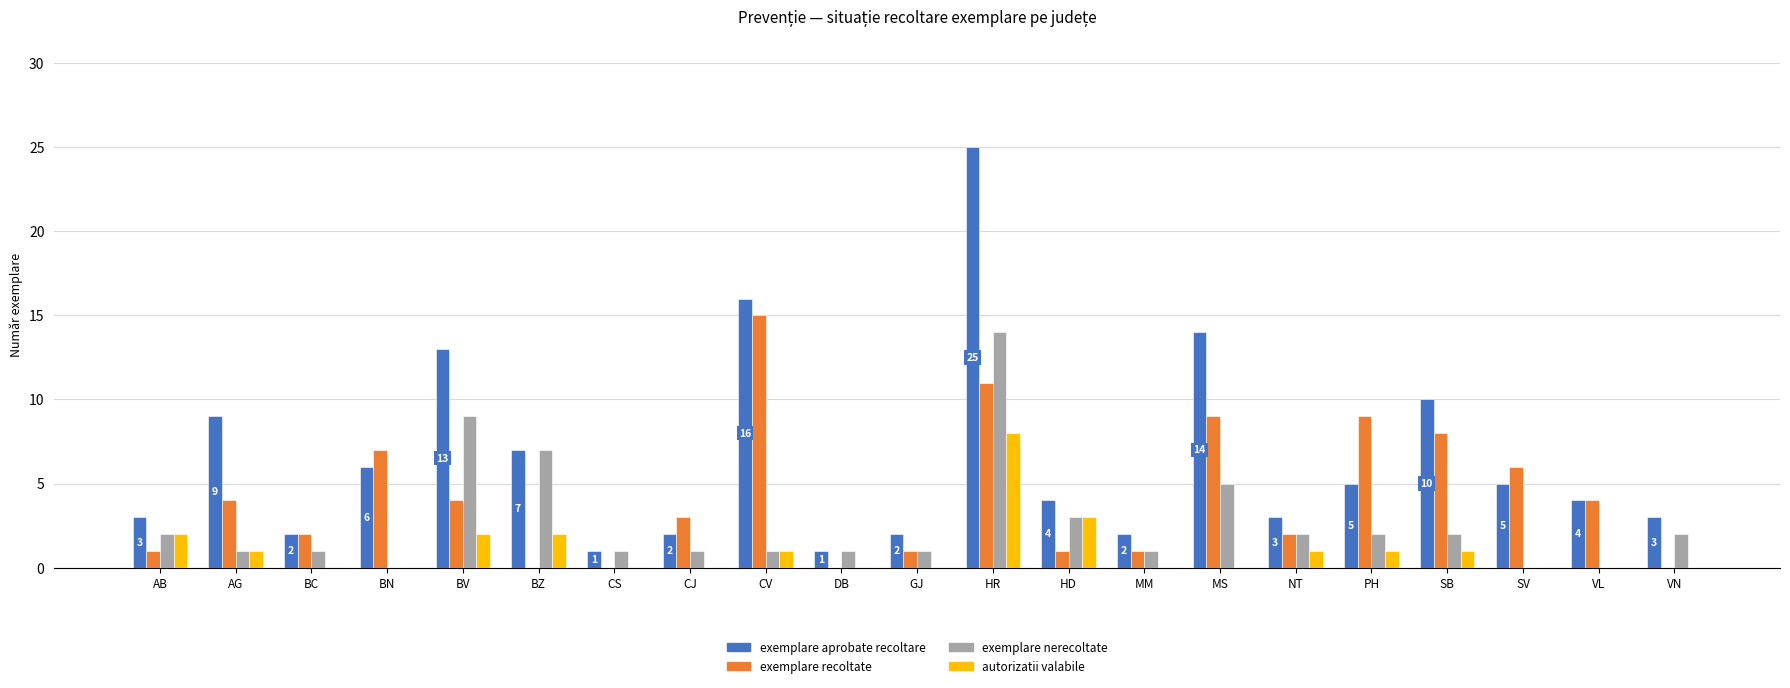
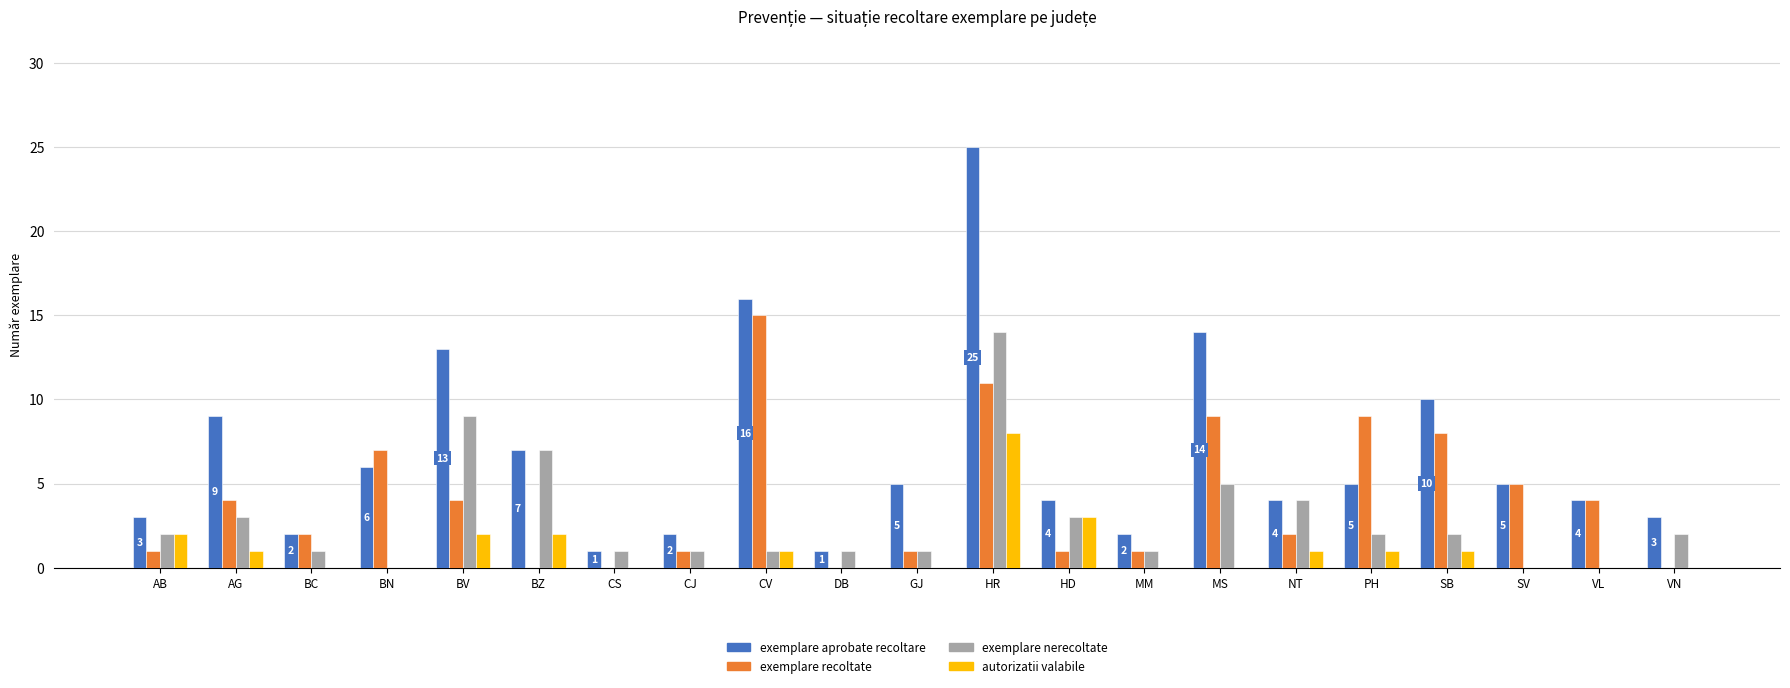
  {
    "exemplare aprobate recoltare": {
-     "GJ": 2,
-     "NT": 3
+     "GJ": 5,
+     "NT": 4
    },
    "exemplare recoltate": {
      "AB": 1,
      "AG": 4,
      "BN": 7,
      "BV": 4,
      "BZ": 0,
      "CS": 0,
-     "CJ": 3,
+     "CJ": 1,
      "CV": 15,
      "DB": 0,
      "GJ": 1,
      "HR": 11,
      "HD": 1,
      "MM": 1,
      "MS": 9,
      "NT": 2,
      "PH": 9,
      "SB": 8,
-     "SV": 6,
+     "SV": 5,
      "VN": 0
    },
    "exemplare nerecoltate": {
      "AB": 2,
-     "AG": 1,
+     "AG": 3,
      "BC": 1,
      "BN": 0,
      "BV": 9,
      "BZ": 7,
      "CJ": 1,
      "CV": 1,
      "GJ": 1,
      "HR": 14,
      "HD": 3,
      "MM": 1,
      "MS": 5,
-     "NT": 2,
+     "NT": 4,
      "PH": 2,
      "SB": 2,
      "SV": 0,
      "VL": 0,
      "VN": 2
    },
    "autorizatii valabile": {
      "AB": 2,
      "AG": 1,
      "BC": 0,
      "BN": 0,
      "BV": 2,
      "BZ": 2,
      "CS": 0,
      "CJ": 0,
      "DB": 0,
      "GJ": 0,
      "HR": 8,
      "HD": 3,
      "MM": 0,
      "MS": 0,
      "NT": 1,
      "PH": 1,
      "SB": 1,
      "SV": 0,
      "VL": 0,
      "VN": 0
    }
  }
